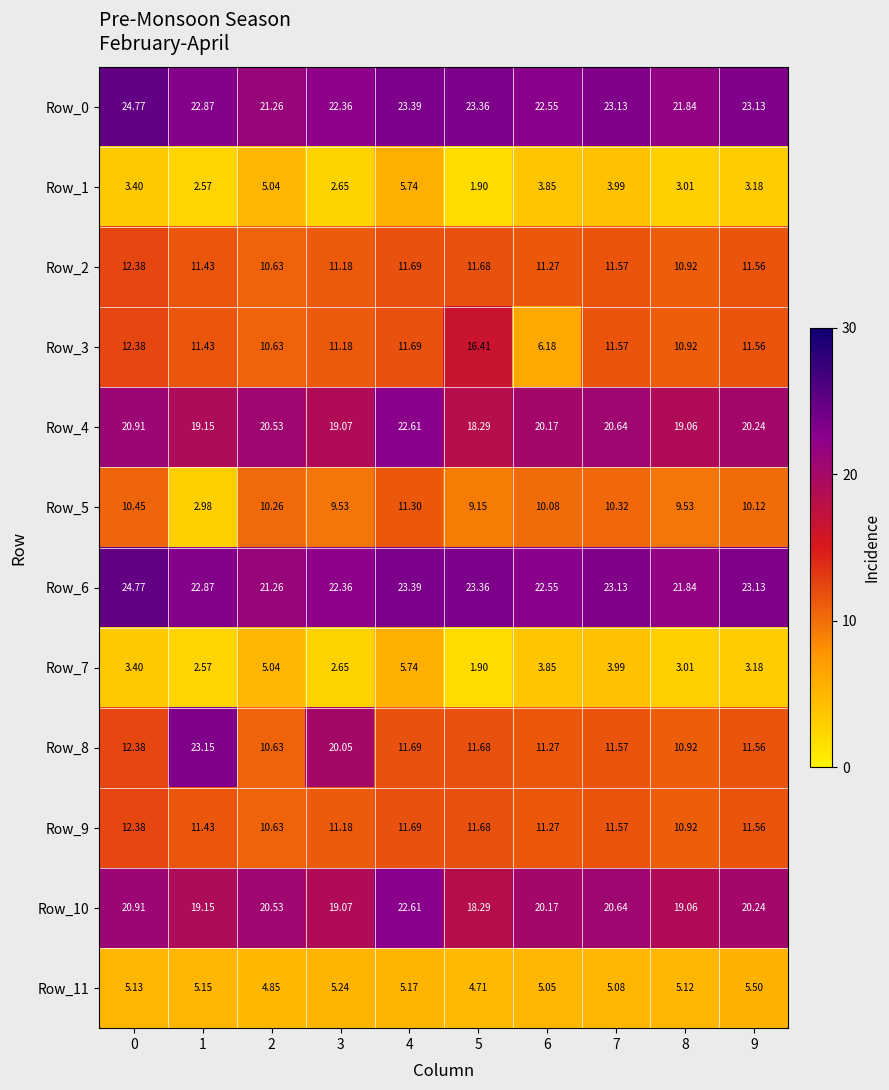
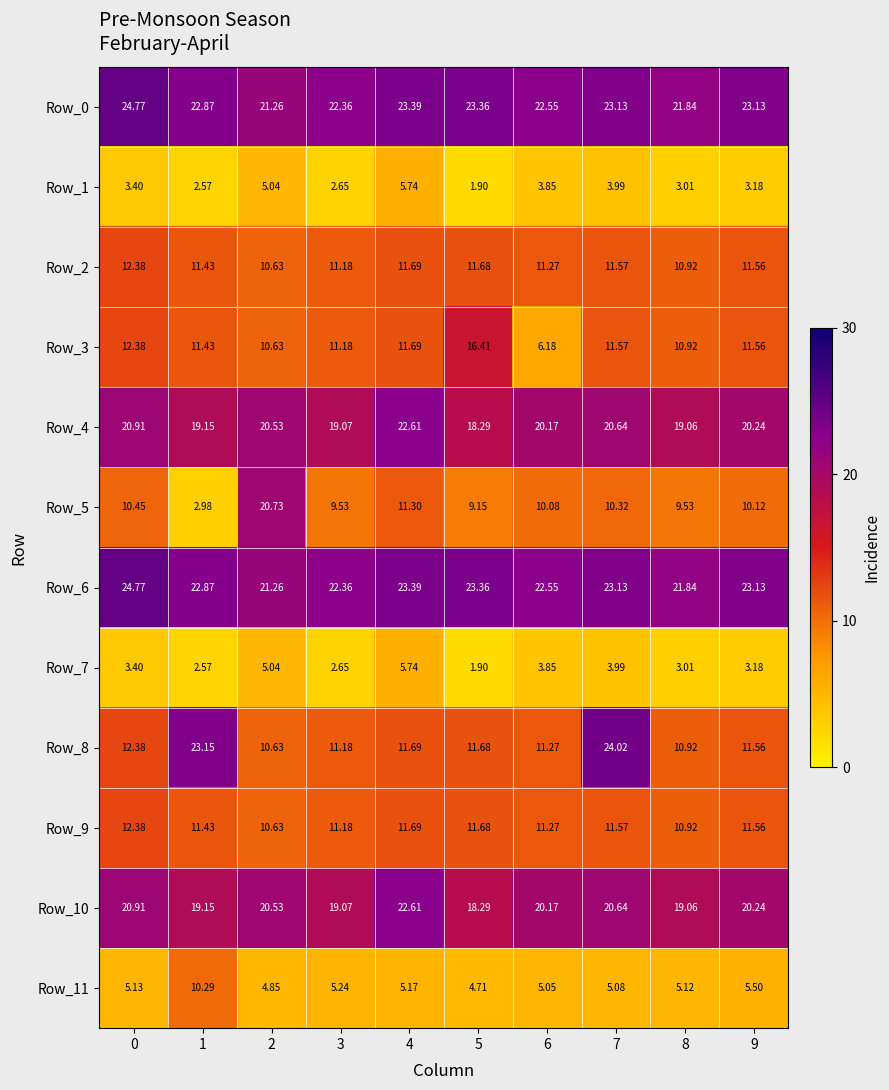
  {
    "Row_0": {
      "0": 24.77,
      "1": 22.87,
      "2": 21.26,
      "3": 22.36,
      "4": 23.39,
      "5": 23.36,
      "6": 22.55,
      "7": 23.13,
      "8": 21.84,
      "9": 23.13
    },
    "Row_1": {
      "0": 3.40,
      "1": 2.57,
      "2": 5.04,
      "3": 2.65,
      "4": 5.74,
      "5": 1.90,
      "6": 3.85,
      "7": 3.99,
      "8": 3.01,
      "9": 3.18
    },
    "Row_2": {
      "0": 12.38,
      "1": 11.43,
      "2": 10.63,
      "3": 11.18,
      "4": 11.69,
      "5": 11.68,
      "6": 11.27,
      "7": 11.57,
      "8": 10.92,
      "9": 11.56
    },
    "Row_3": {
      "0": 12.38,
      "1": 11.43,
      "2": 10.63,
      "3": 11.18,
      "4": 11.69,
      "5": 16.41,
      "6": 6.18,
      "7": 11.57,
      "8": 10.92,
      "9": 11.56
    },
    "Row_4": {
      "0": 20.91,
      "1": 19.15,
      "2": 20.53,
      "3": 19.07,
      "4": 22.61,
      "5": 18.29,
      "6": 20.17,
      "7": 20.64,
      "8": 19.06,
      "9": 20.24
    },
    "Row_5": {
      "0": 10.45,
      "1": 2.98,
-     "2": 10.26,
+     "2": 20.73,
      "3": 9.53,
      "4": 11.30,
      "5": 9.15,
      "6": 10.08,
      "7": 10.32,
      "8": 9.53,
      "9": 10.12
    },
    "Row_6": {
      "0": 24.77,
      "1": 22.87,
      "2": 21.26,
      "3": 22.36,
      "4": 23.39,
      "5": 23.36,
      "6": 22.55,
      "7": 23.13,
      "8": 21.84,
      "9": 23.13
    },
    "Row_7": {
      "0": 3.40,
      "1": 2.57,
      "2": 5.04,
      "3": 2.65,
      "4": 5.74,
      "5": 1.90,
      "6": 3.85,
      "7": 3.99,
      "8": 3.01,
      "9": 3.18
    },
    "Row_8": {
      "0": 12.38,
      "1": 23.15,
      "2": 10.63,
-     "3": 20.05,
+     "3": 11.18,
      "4": 11.69,
      "5": 11.68,
      "6": 11.27,
-     "7": 11.57,
+     "7": 24.02,
      "8": 10.92,
      "9": 11.56
    },
    "Row_9": {
      "0": 12.38,
      "1": 11.43,
      "2": 10.63,
      "3": 11.18,
      "4": 11.69,
      "5": 11.68,
      "6": 11.27,
      "7": 11.57,
      "8": 10.92,
      "9": 11.56
    },
    "Row_10": {
      "0": 20.91,
      "1": 19.15,
      "2": 20.53,
      "3": 19.07,
      "4": 22.61,
      "5": 18.29,
      "6": 20.17,
      "7": 20.64,
      "8": 19.06,
      "9": 20.24
    },
    "Row_11": {
      "0": 5.13,
-     "1": 5.15,
+     "1": 10.29,
      "2": 4.85,
      "3": 5.24,
      "4": 5.17,
      "5": 4.71,
      "6": 5.05,
      "7": 5.08,
      "8": 5.12,
      "9": 5.50
    }
  }
